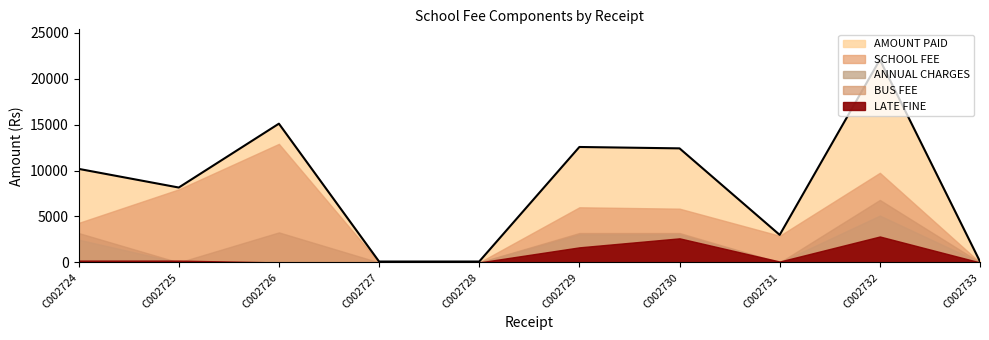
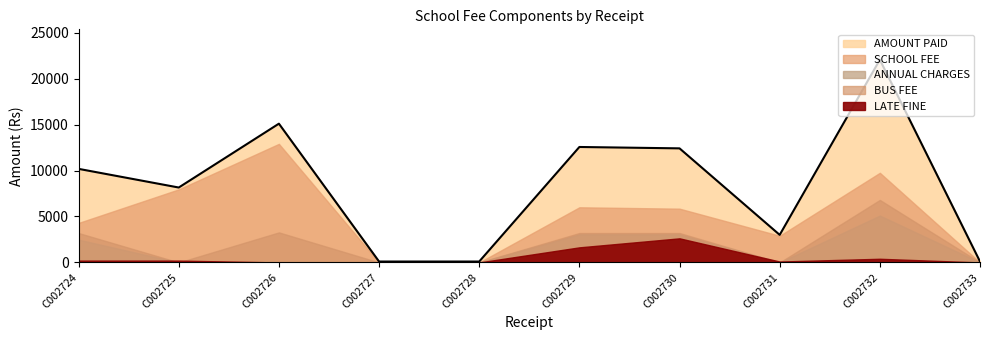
  {
    "AMOUNT PAID": {
      "C002724": 10000,
      "C002726": 15000,
      "C002729": 13000,
      "C002730": 12000
    },
    "LATE FINE": {
      "C002729": 2000,
      "C002730": 3000,
-     "C002732": 3000
+     "C002732": 0
    }
  }
